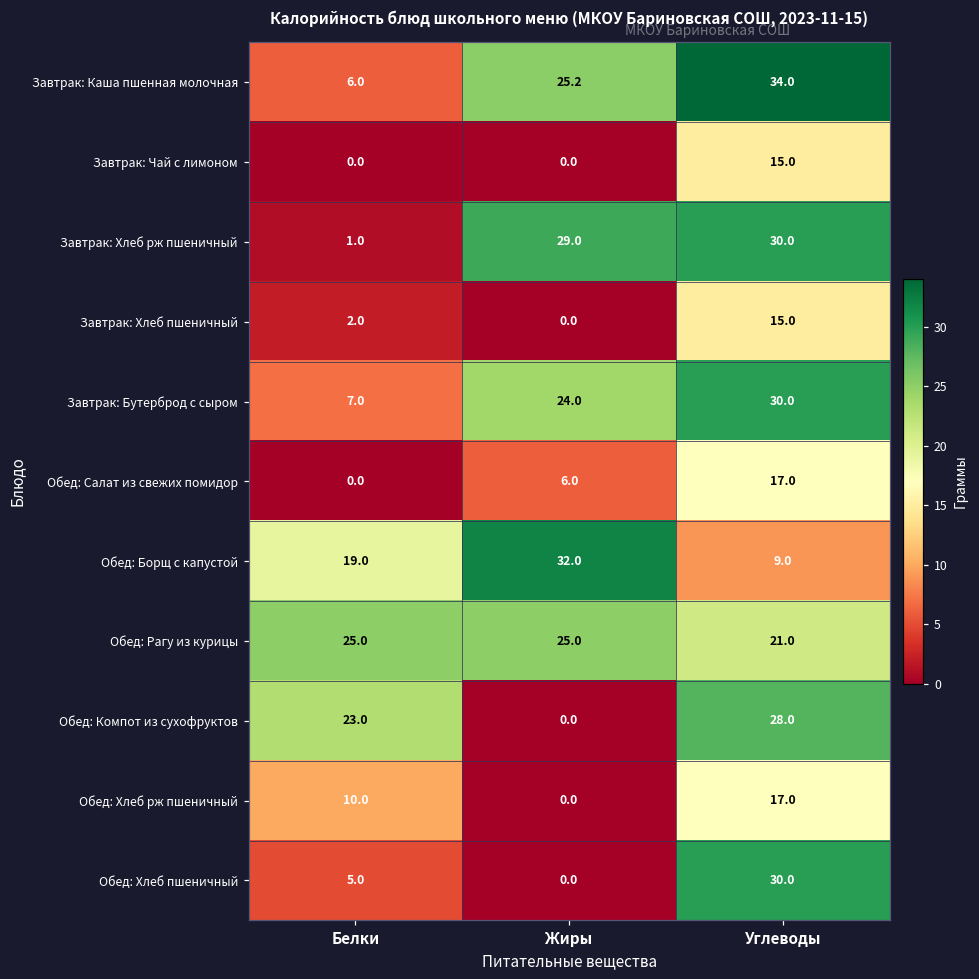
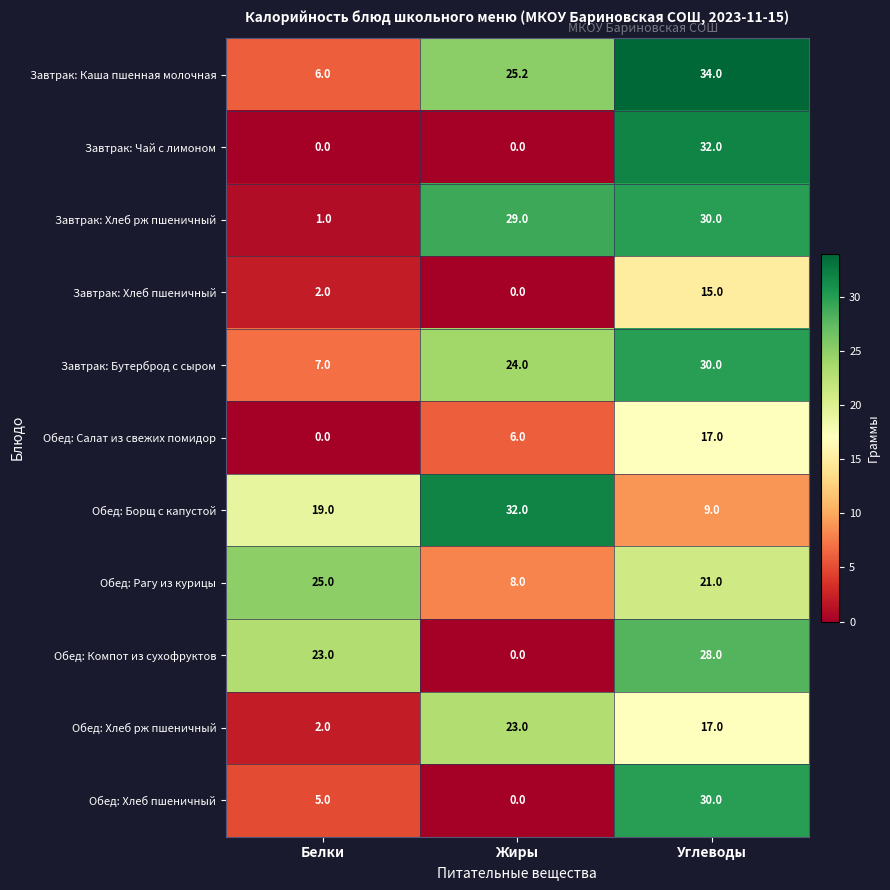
  {
    "Завтрак: Каша пшенная молочная": {
      "Белки": 6.0,
      "Жиры": 25.2,
      "Углеводы": 34.0
    },
    "Завтрак: Чай с лимоном": {
      "Белки": 0.0,
      "Жиры": 0.0,
-     "Углеводы": 15.0
+     "Углеводы": 32.0
    },
    "Завтрак: Хлеб рж пшеничный": {
      "Белки": 1.0,
      "Жиры": 29.0,
      "Углеводы": 30.0
    },
    "Завтрак: Хлеб пшеничный": {
      "Белки": 2.0,
      "Жиры": 0.0,
      "Углеводы": 15.0
    },
    "Завтрак: Бутерброд с сыром": {
      "Белки": 7.0,
      "Жиры": 24.0,
      "Углеводы": 30.0
    },
    "Обед: Салат из свежих помидор": {
      "Белки": 0.0,
      "Жиры": 6.0,
      "Углеводы": 17.0
    },
    "Обед: Борщ с капустой": {
      "Белки": 19.0,
      "Жиры": 32.0,
      "Углеводы": 9.0
    },
    "Обед: Рагу из курицы": {
      "Белки": 25.0,
-     "Жиры": 25.0,
+     "Жиры": 8.0,
      "Углеводы": 21.0
    },
    "Обед: Компот из сухофруктов": {
      "Белки": 23.0,
      "Жиры": 0.0,
      "Углеводы": 28.0
    },
    "Обед: Хлеб рж пшеничный": {
-     "Белки": 10.0,
-     "Жиры": 0.0,
+     "Белки": 2.0,
+     "Жиры": 23.0,
      "Углеводы": 17.0
    },
    "Обед: Хлеб пшеничный": {
      "Белки": 5.0,
      "Жиры": 0.0,
      "Углеводы": 30.0
    }
  }
